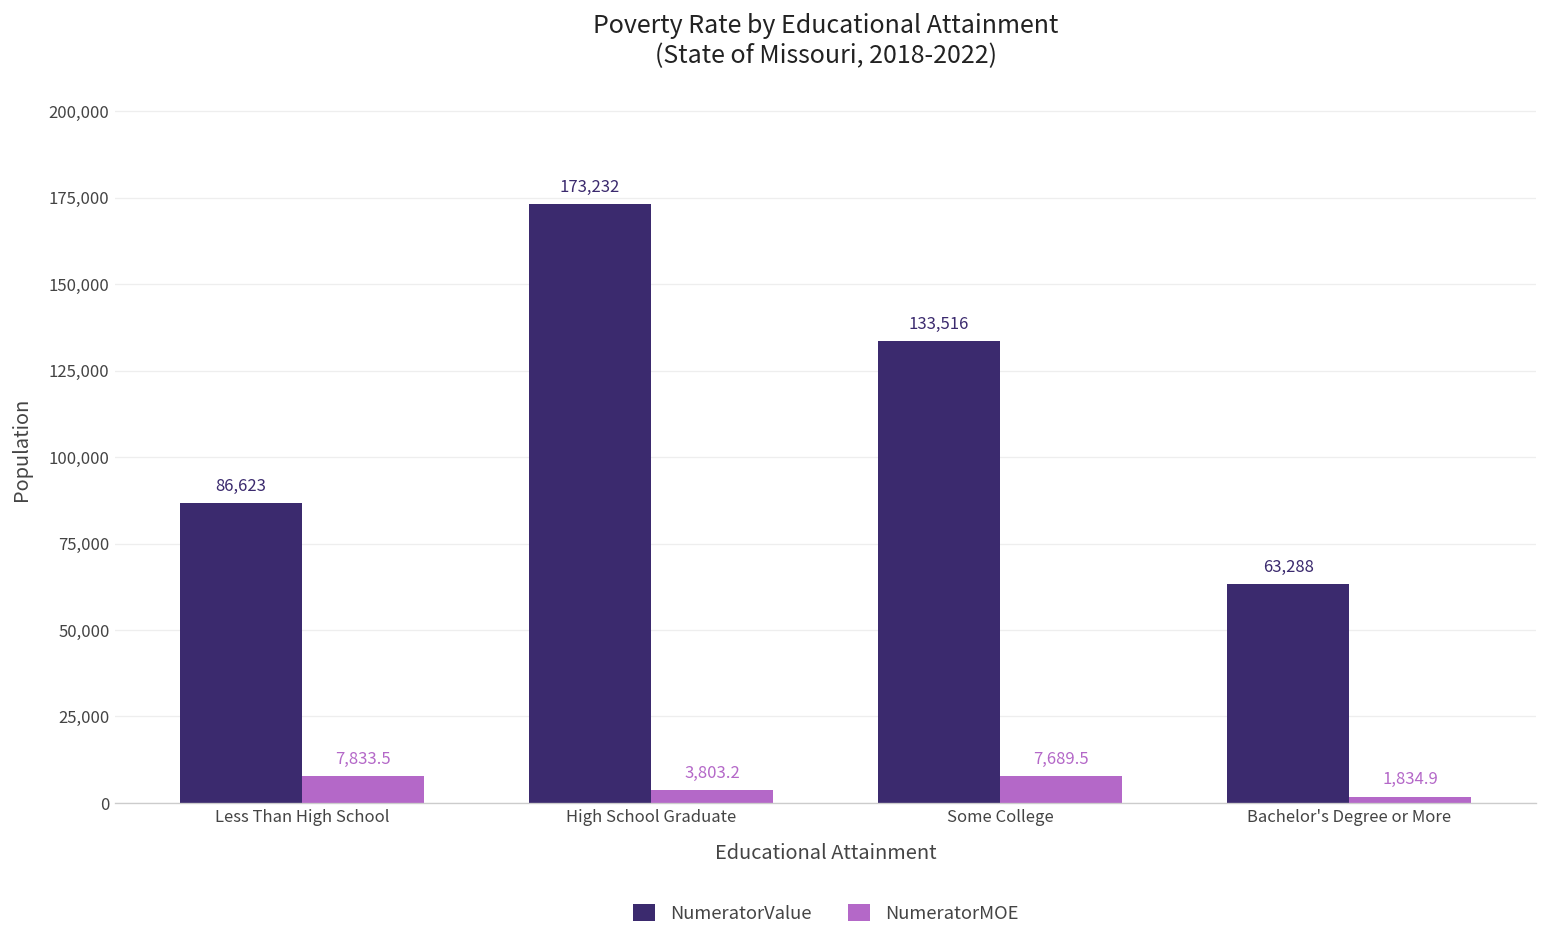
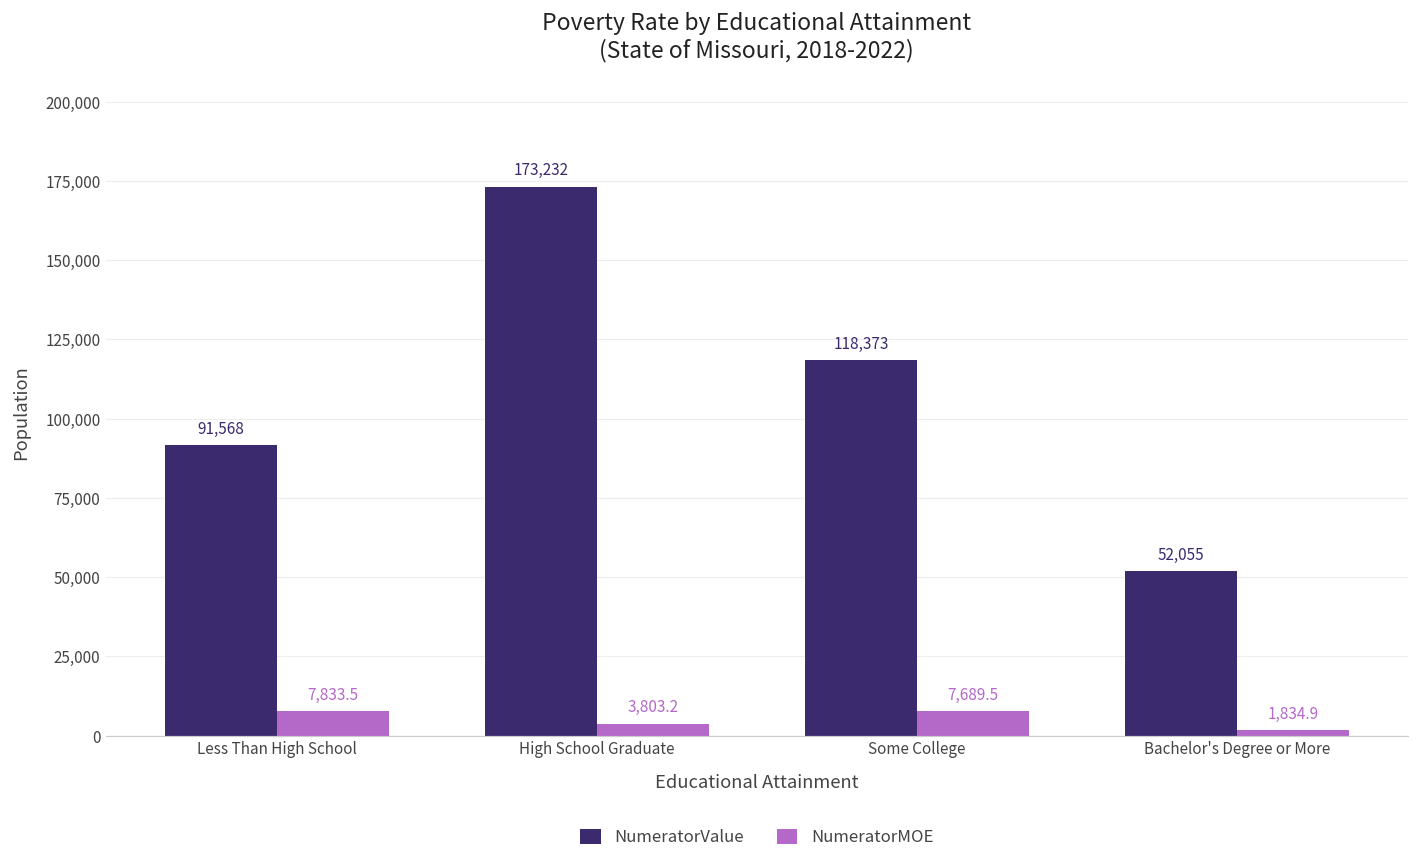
  {
    "NumeratorValue": {
-     "Less Than High School": "86,623",
+     "Less Than High School": "91,568",
      "High School Graduate": "173,232",
-     "Some College": "133,516",
-     "Bachelor's Degree or More": "63,288"
+     "Some College": "118,373",
+     "Bachelor's Degree or More": "52,055"
    },
    "NumeratorMOE": {
      "Less Than High School": "7,833.5",
      "High School Graduate": "3,803.2",
      "Some College": "7,689.5",
      "Bachelor's Degree or More": "1,834.9"
    }
  }
